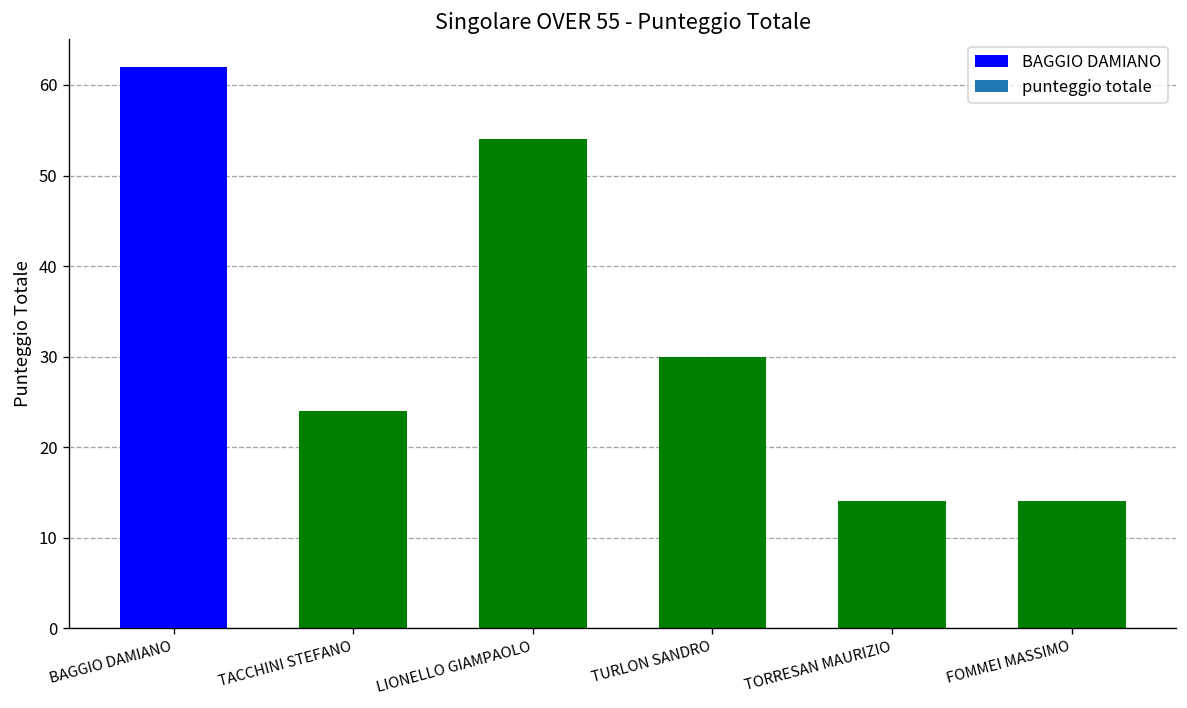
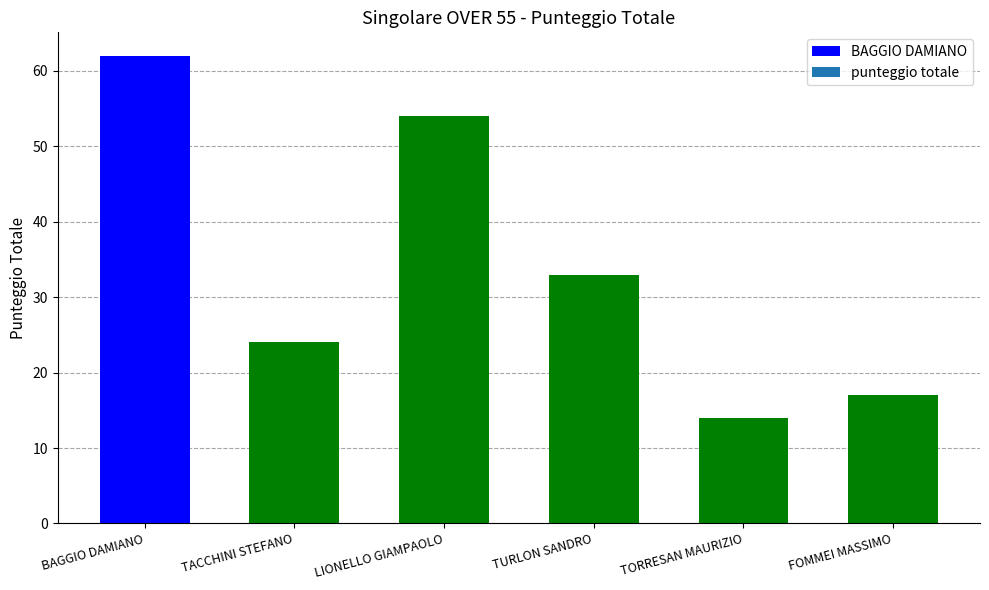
  {
    "BAGGIO DAMIANO": 62,
    "TACCHINI STEFANO": 24,
    "LIONELLO GIAMPAOLO": 54,
-   "TURLON SANDRO": 30,
+   "TURLON SANDRO": 33,
    "TORRESAN MAURIZIO": 14,
-   "FOMMEI MASSIMO": 14
+   "FOMMEI MASSIMO": 17
  }
